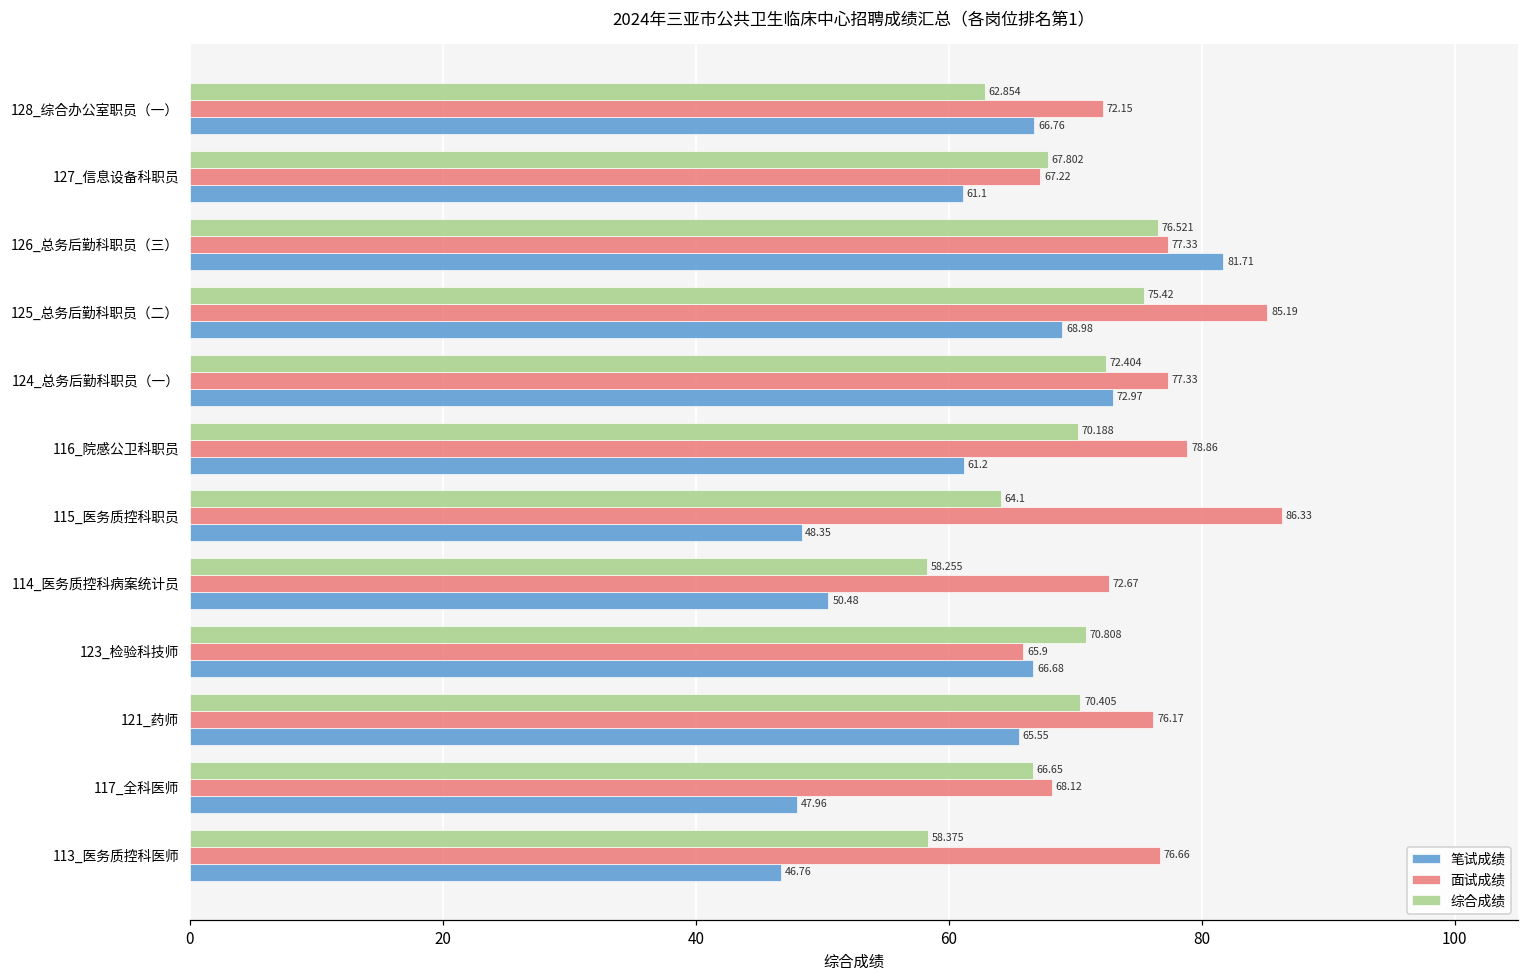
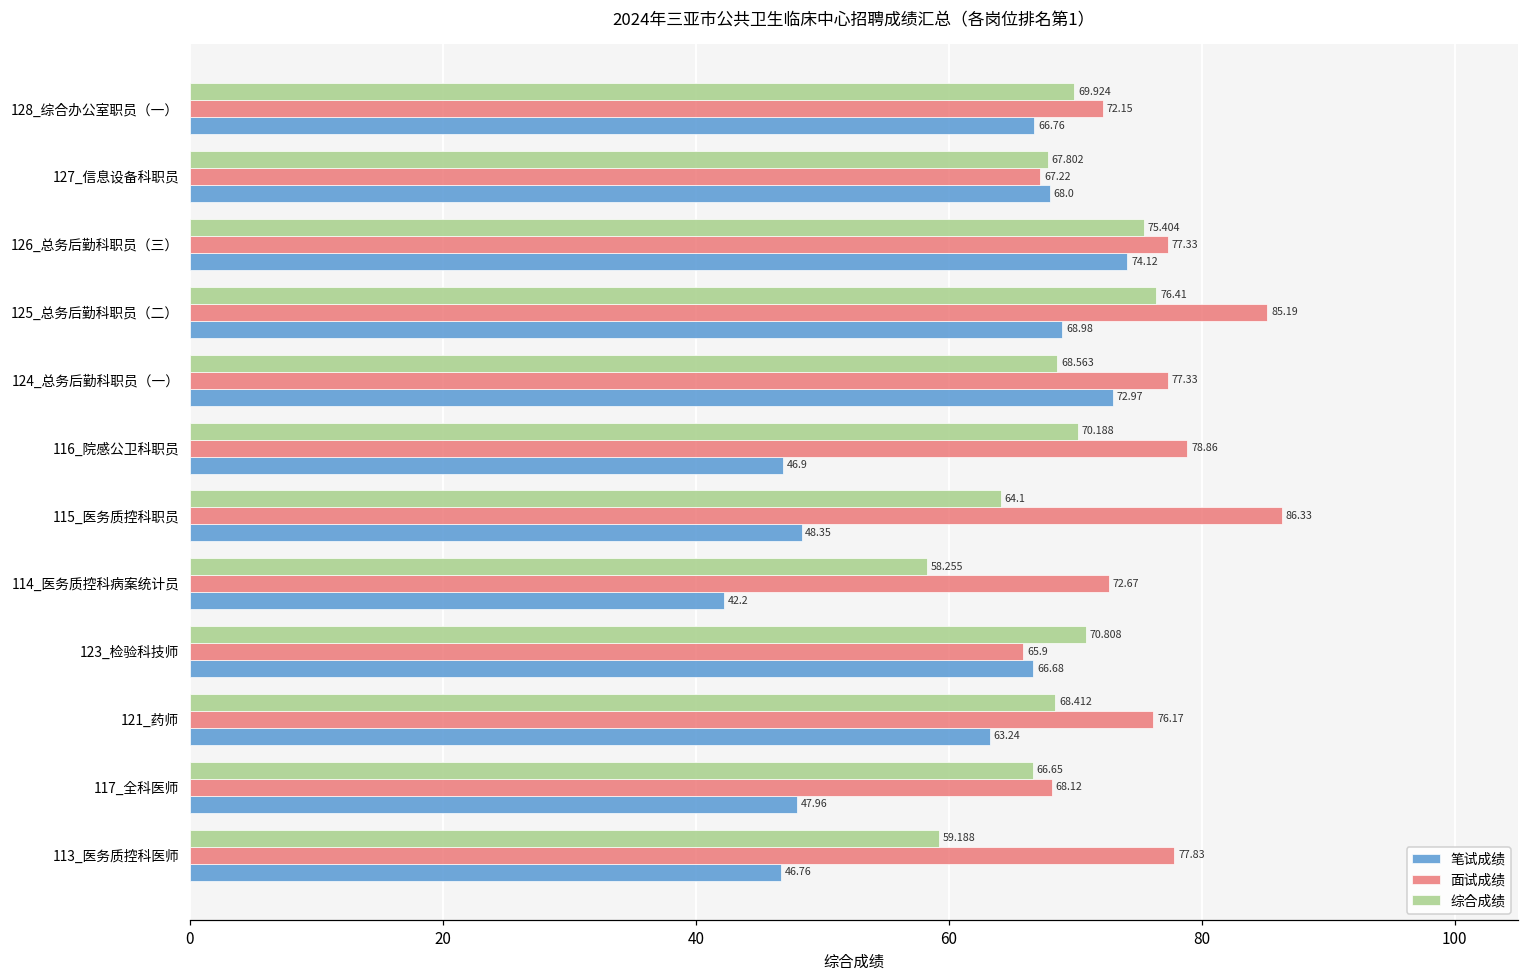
  {
    "笔试成绩": {
      "128_综合办公室职员（一）": 66.76,
-     "127_信息设备科职员": 61.1,
-     "126_总务后勤科职员（三）": 81.71,
+     "127_信息设备科职员": 68.0,
+     "126_总务后勤科职员（三）": 74.12,
      "125_总务后勤科职员（二）": 68.98,
      "124_总务后勤科职员（一）": 72.97,
-     "116_院感公卫科职员": 61.2,
+     "116_院感公卫科职员": 46.9,
      "115_医务质控科职员": 48.35,
-     "114_医务质控科病案统计员": 50.48,
+     "114_医务质控科病案统计员": 42.2,
      "123_检验科技师": 66.68,
-     "121_药师": 65.55,
+     "121_药师": 63.24,
      "117_全科医师": 47.96,
      "113_医务质控科医师": 46.76
    },
    "面试成绩": {
      "128_综合办公室职员（一）": 72.15,
      "127_信息设备科职员": 67.22,
      "126_总务后勤科职员（三）": 77.33,
      "125_总务后勤科职员（二）": 85.19,
      "124_总务后勤科职员（一）": 77.33,
      "116_院感公卫科职员": 78.86,
      "115_医务质控科职员": 86.33,
      "114_医务质控科病案统计员": 72.67,
      "123_检验科技师": 65.9,
      "121_药师": 76.17,
      "117_全科医师": 68.12,
-     "113_医务质控科医师": 76.66
+     "113_医务质控科医师": 77.83
    },
    "综合成绩": {
-     "128_综合办公室职员（一）": 62.854,
+     "128_综合办公室职员（一）": 69.924,
      "127_信息设备科职员": 67.802,
-     "126_总务后勤科职员（三）": 76.521,
-     "125_总务后勤科职员（二）": 75.42,
-     "124_总务后勤科职员（一）": 72.404,
+     "126_总务后勤科职员（三）": 75.404,
+     "125_总务后勤科职员（二）": 76.41,
+     "124_总务后勤科职员（一）": 68.563,
      "116_院感公卫科职员": 70.188,
      "115_医务质控科职员": 64.1,
      "114_医务质控科病案统计员": 58.255,
      "123_检验科技师": 70.808,
-     "121_药师": 70.405,
+     "121_药师": 68.412,
      "117_全科医师": 66.65,
-     "113_医务质控科医师": 58.375
+     "113_医务质控科医师": 59.188
    }
  }
